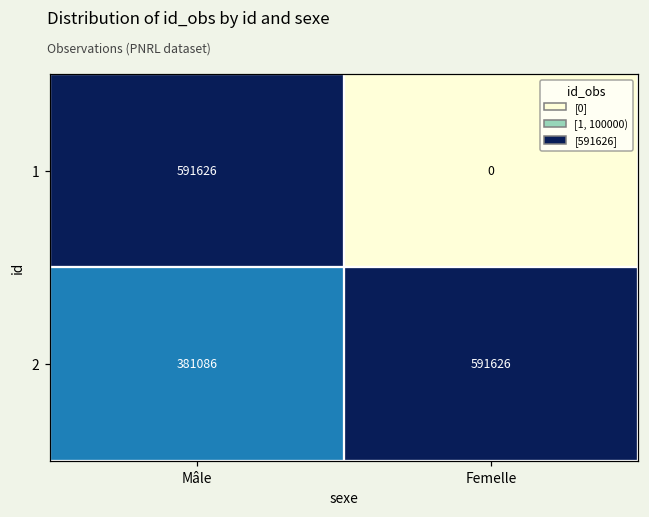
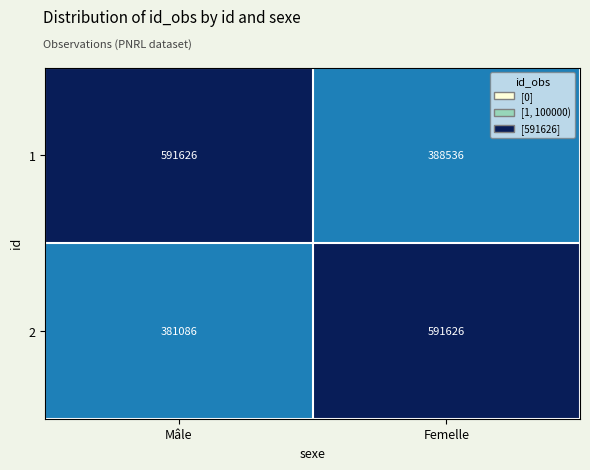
  {
    "1": {
      "Mâle": 591626,
-     "Femelle": 0
+     "Femelle": 388536
    },
    "2": {
      "Mâle": 381086,
      "Femelle": 591626
    }
  }
